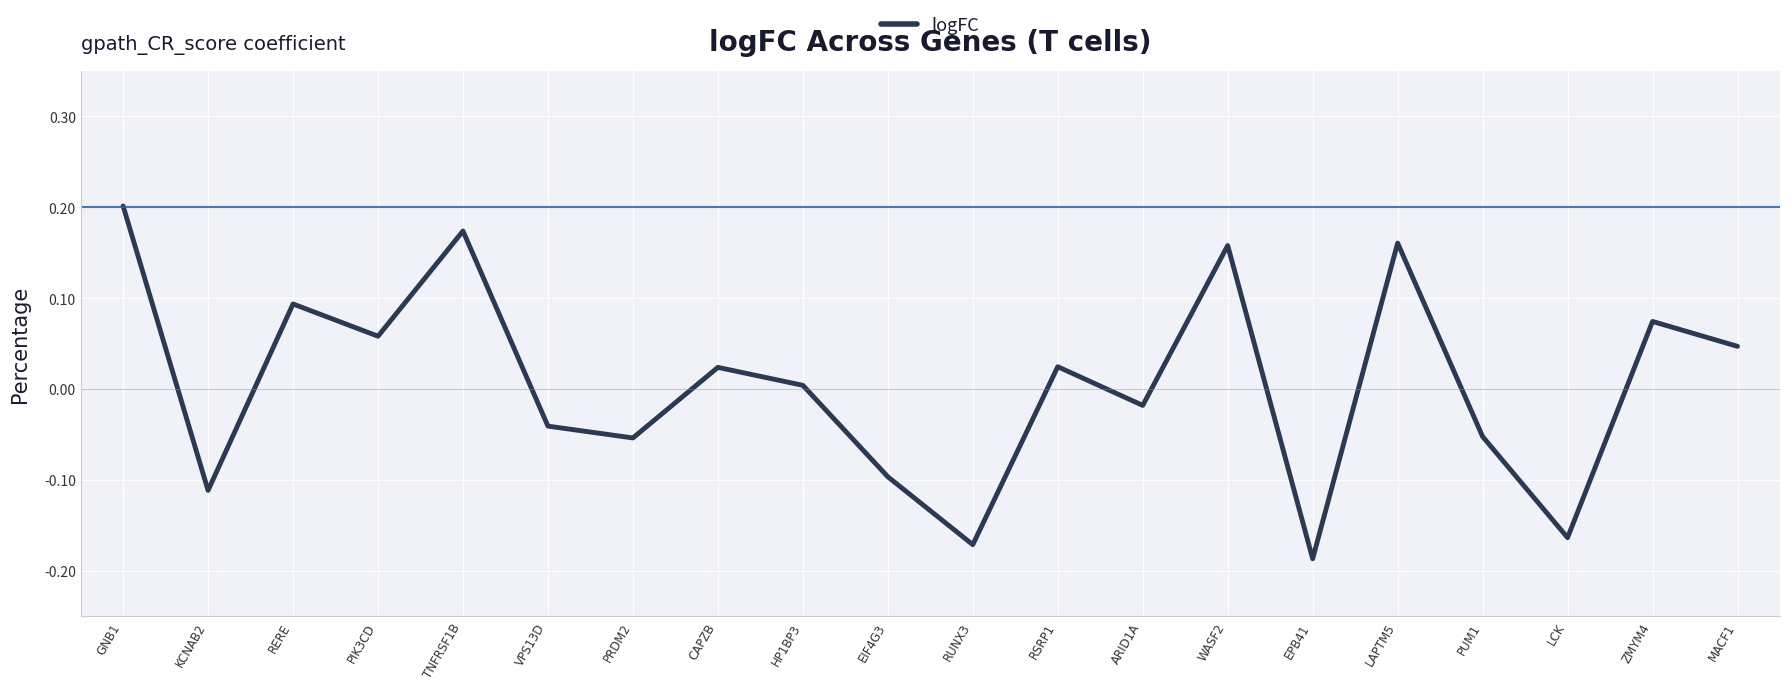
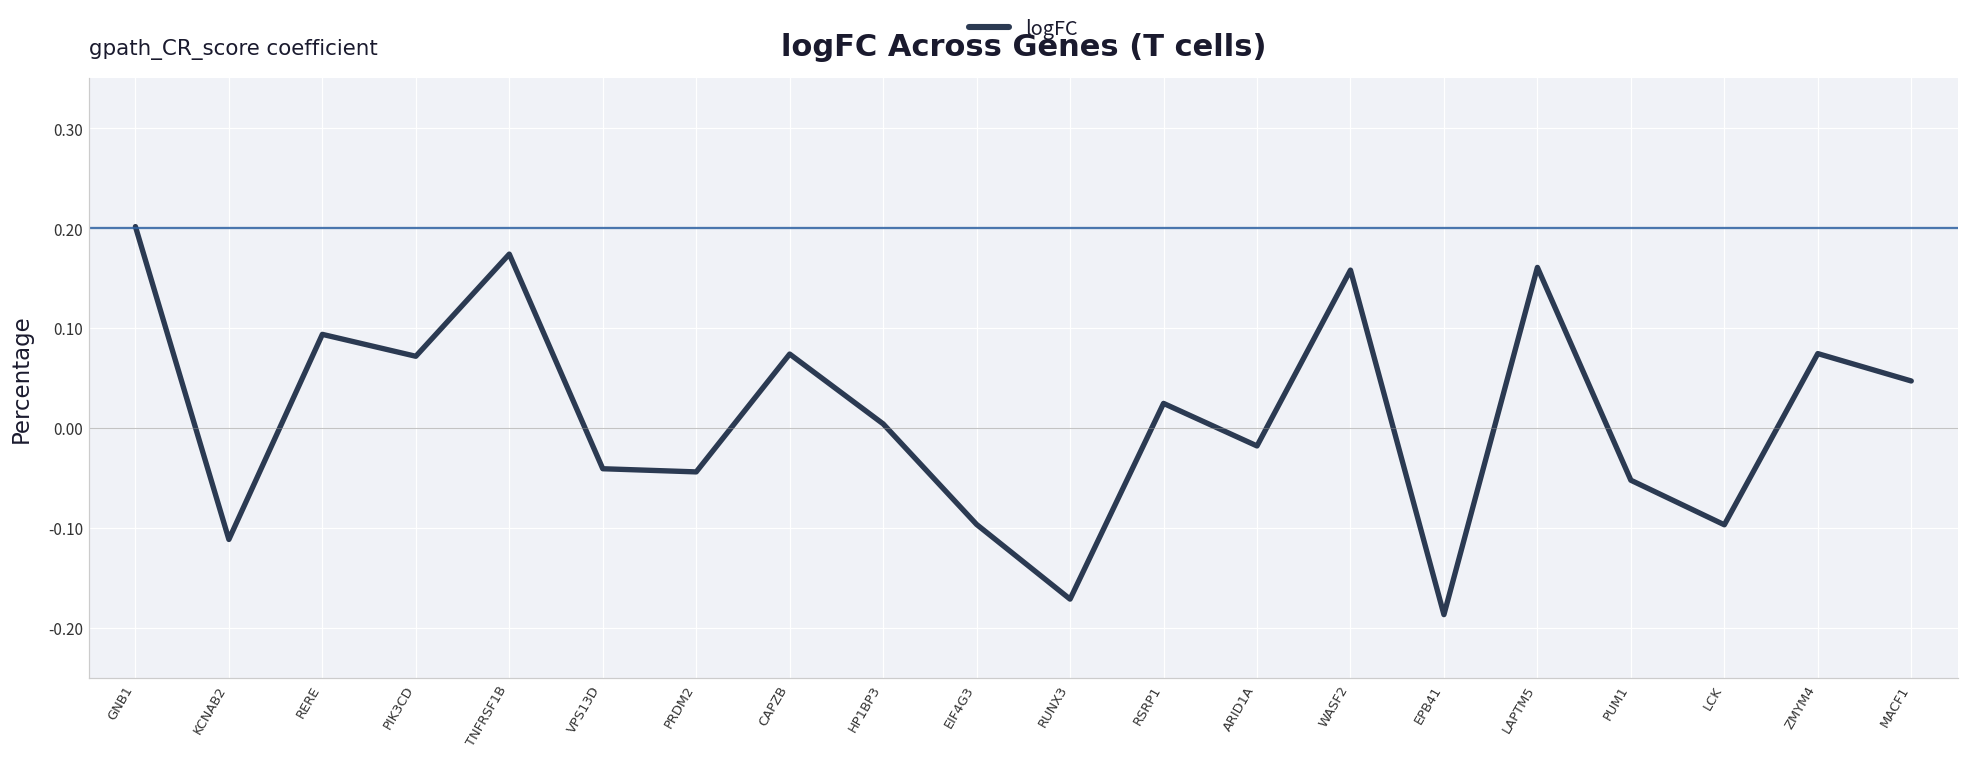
  {
    "GNB1": 0.20,
    "KCNAB2": -0.11,
    "RERE": 0.09,
-   "PIK3CD": 0.06,
+   "PIK3CD": 0.07,
    "TNFRSF1B": 0.17,
    "VPS13D": -0.04,
-   "PRDM2": -0.05,
-   "CAPZB": 0.02,
+   "PRDM2": -0.04,
+   "CAPZB": 0.07,
    "HP1BP3": 0.00,
    "EIF4G3": -0.10,
    "RUNX3": -0.17,
    "RSRP1": 0.02,
    "ARID1A": -0.02,
    "WASF2": 0.16,
    "EPB41": -0.19,
    "LAPTM5": 0.16,
    "PUM1": -0.05,
-   "LCK": -0.16,
+   "LCK": -0.10,
    "ZMYM4": 0.07,
    "MACF1": 0.05
  }
